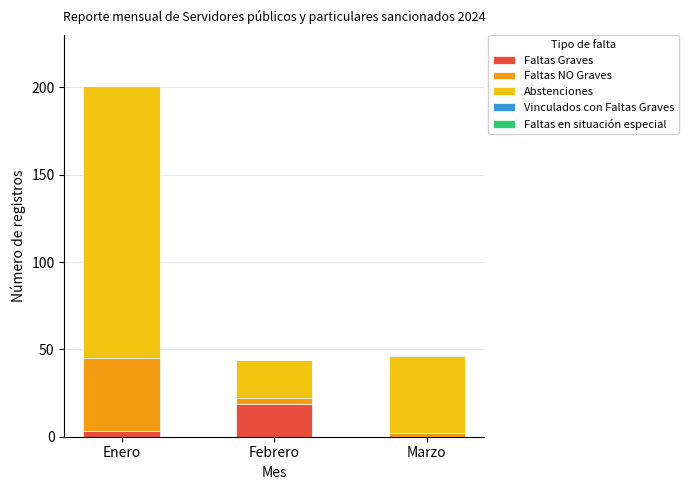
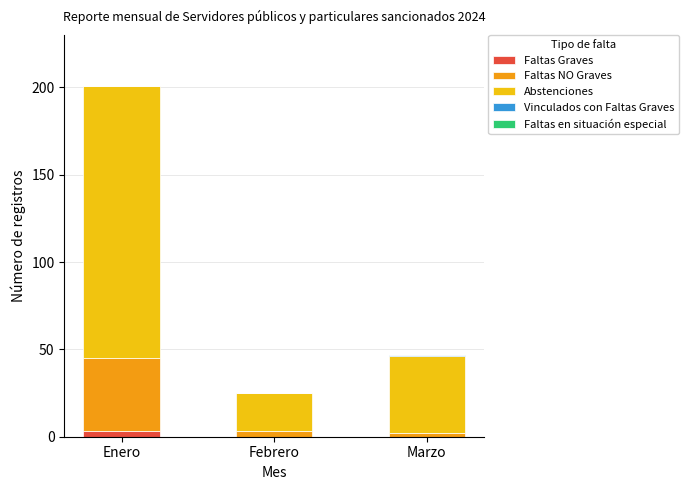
  {
    "Faltas Graves": {
      "Enero": 3,
-     "Febrero": 19,
+     "Febrero": 0,
      "Marzo": 0
    },
    "Faltas en situación especial": {
      "Enero": 0,
      "Febrero": 0,
      "Marzo": 0
    }
  }
